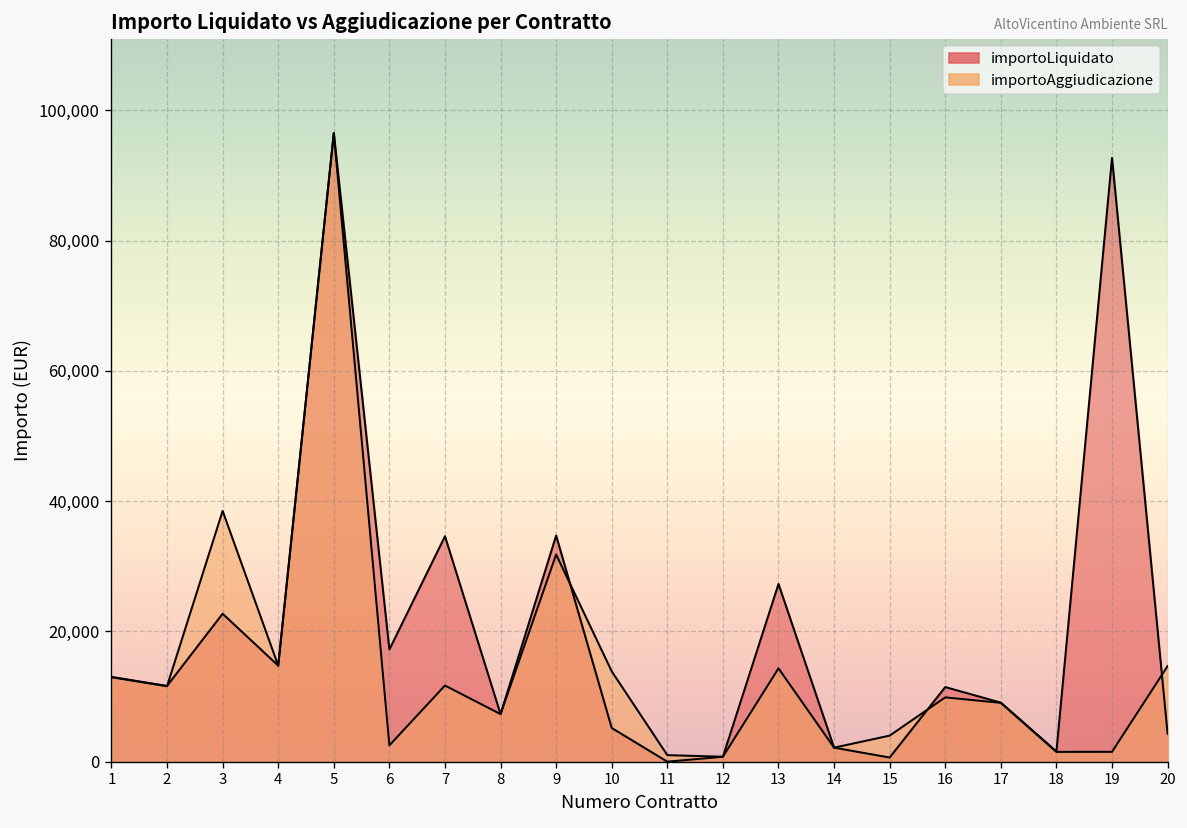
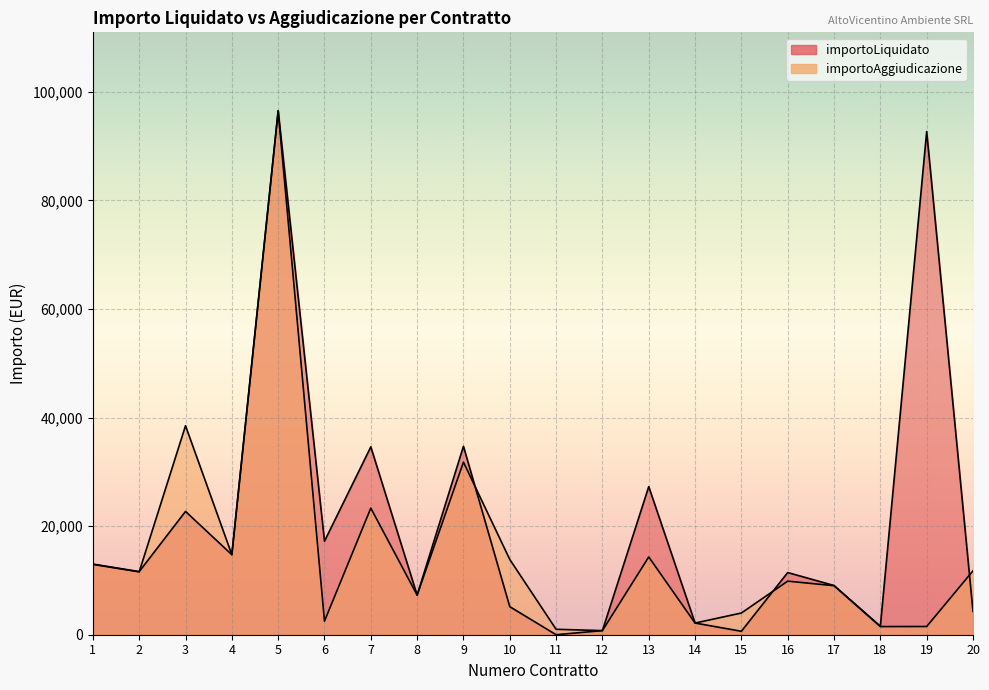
  {
    "importoLiquidato": {
      "3": "23,000",
      "6": "17,000",
      "7": "35,000",
      "9": "35,000",
      "10": "5,000",
      "11": "0",
      "13": "27,000",
      "15": "1,000",
      "16": "11,000",
      "19": "93,000",
      "20": "4,000"
    },
    "importoAggiudicazione": {
      "3": "39,000",
      "6": "3,000",
-     "7": "12,000",
+     "7": "23,000",
      "9": "32,000",
      "10": "14,000",
      "11": "1,000",
      "13": "14,000",
      "15": "4,000",
      "16": "10,000",
      "19": "2,000",
-     "20": "15,000"
+     "20": "12,000"
    }
  }
